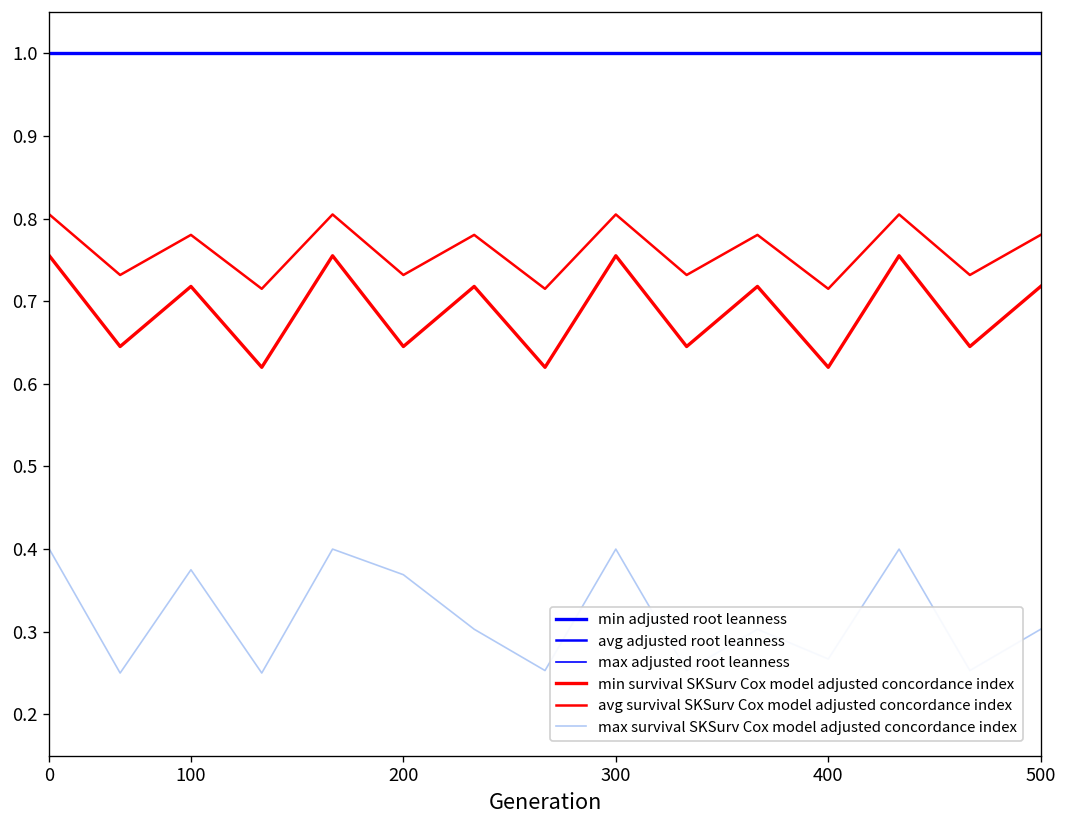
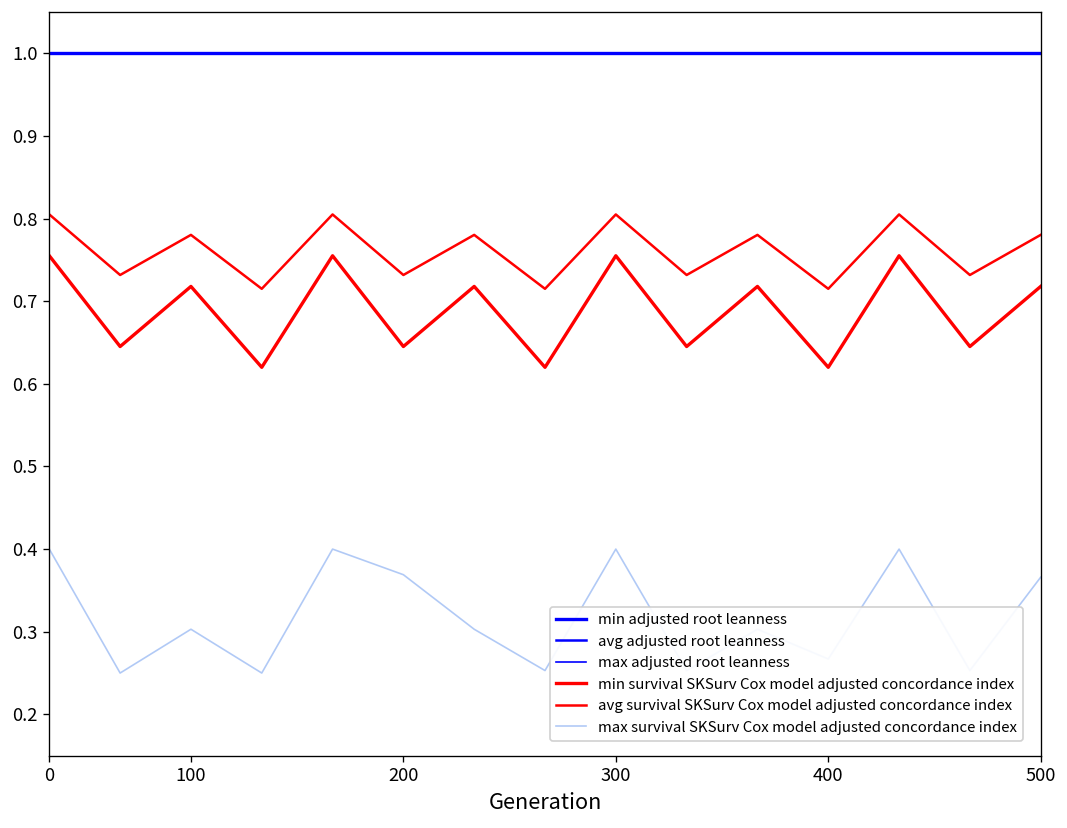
  {
    "max adjusted root leanness": {
      "0": 1.00,
      "100": 1.00,
      "200": 1.00,
      "300": 1.00,
      "400": 1.00,
      "500": 1.00
    },
    "max survival SKSurv Cox model adjusted concordance index": {
      "0": 0.40,
-     "100": 0.38,
+     "100": 0.30,
      "200": 0.37,
      "300": 0.40,
-     "500": 0.30
+     "500": 0.37
    }
  }
